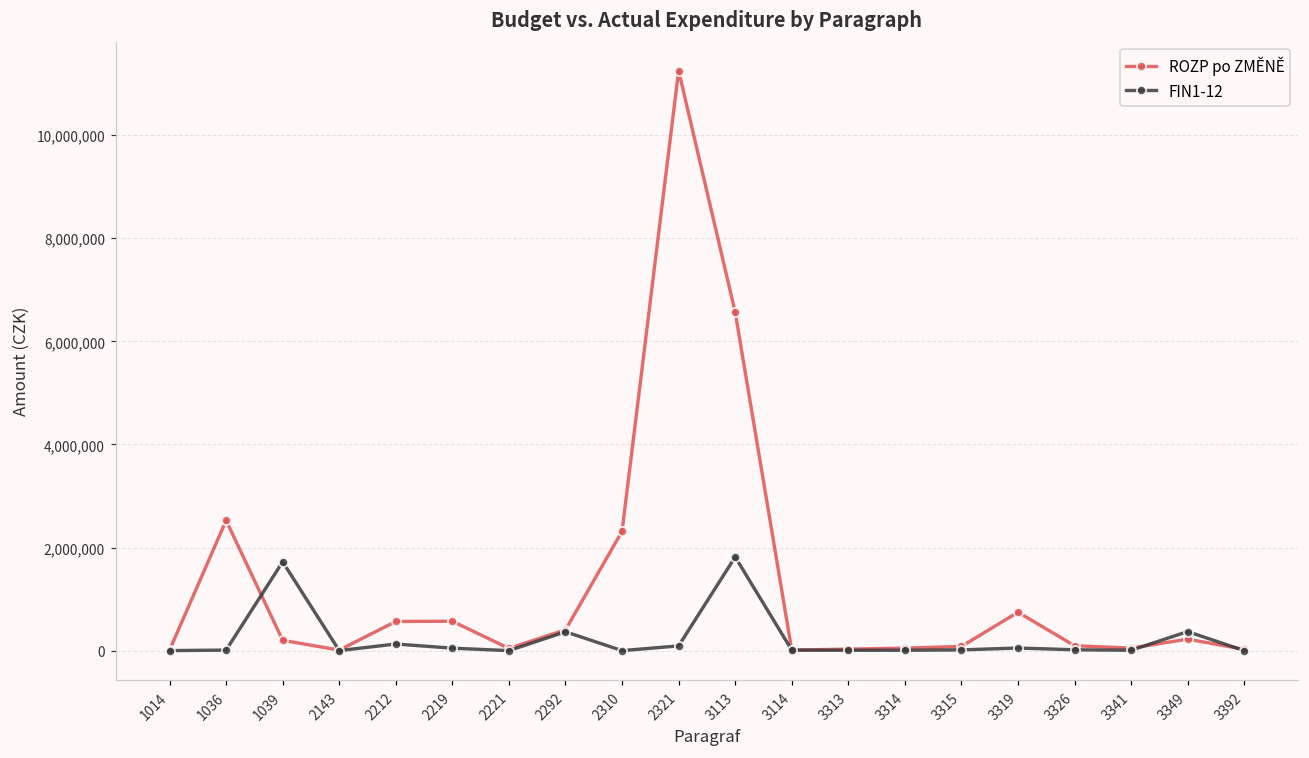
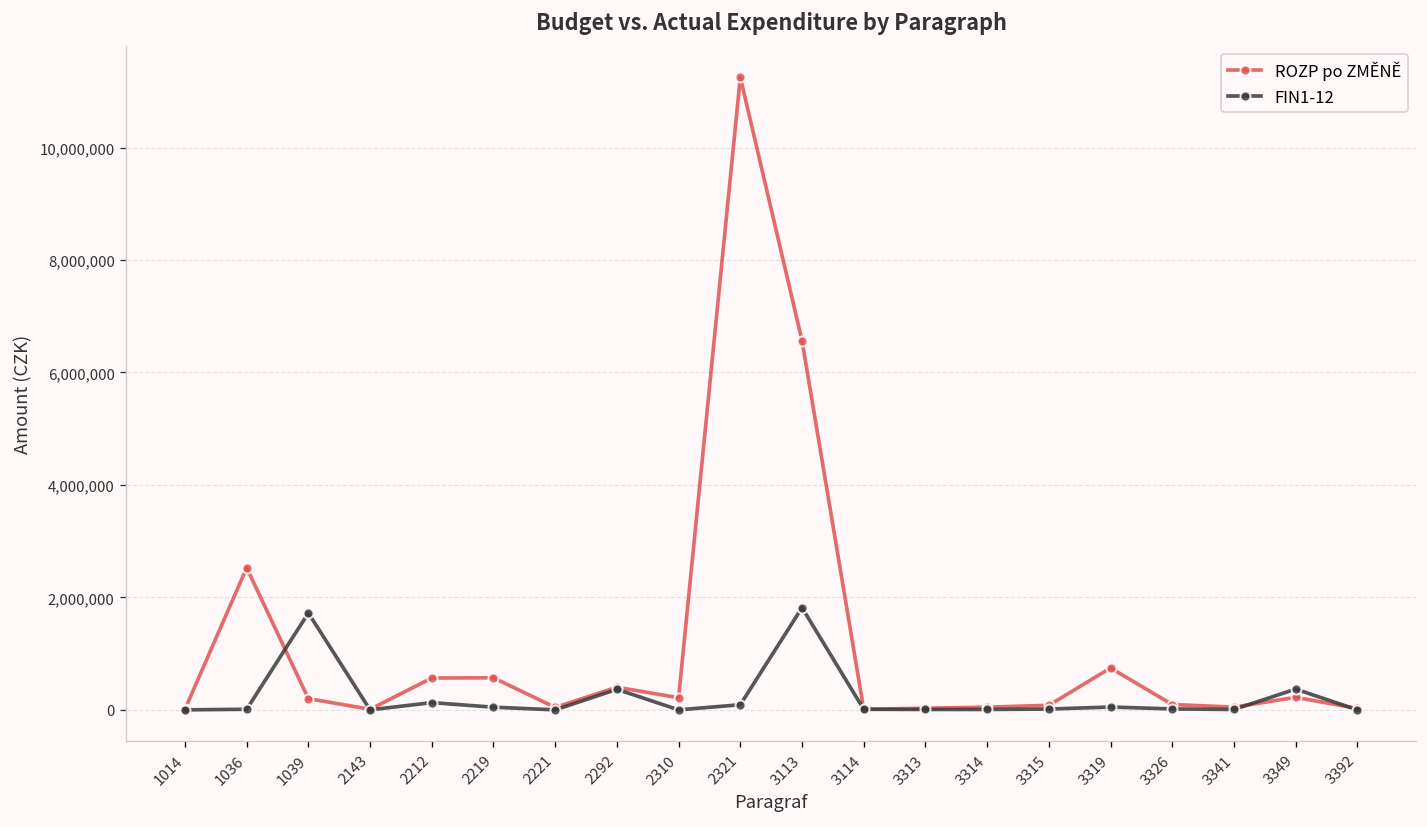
  {
    "ROZP po ZMĚNĚ": {
      "1036": "2,500,000",
      "1039": "200,000",
      "2212": "600,000",
      "2219": "600,000",
-     "2310": "2,300,000",
+     "2310": "200,000",
      "2321": "11,300,000",
      "3113": "6,600,000",
      "3315": "100,000",
      "3319": "700,000",
      "3326": "100,000",
      "3349": "200,000"
    },
    "FIN1-12": {
      "1036": "0",
      "1039": "1,700,000",
      "2212": "100,000",
      "2219": "0",
      "2310": "0",
      "2321": "100,000",
      "3113": "1,800,000",
      "3315": "0",
      "3319": "100,000",
      "3326": "0",
      "3349": "400,000"
    }
  }
